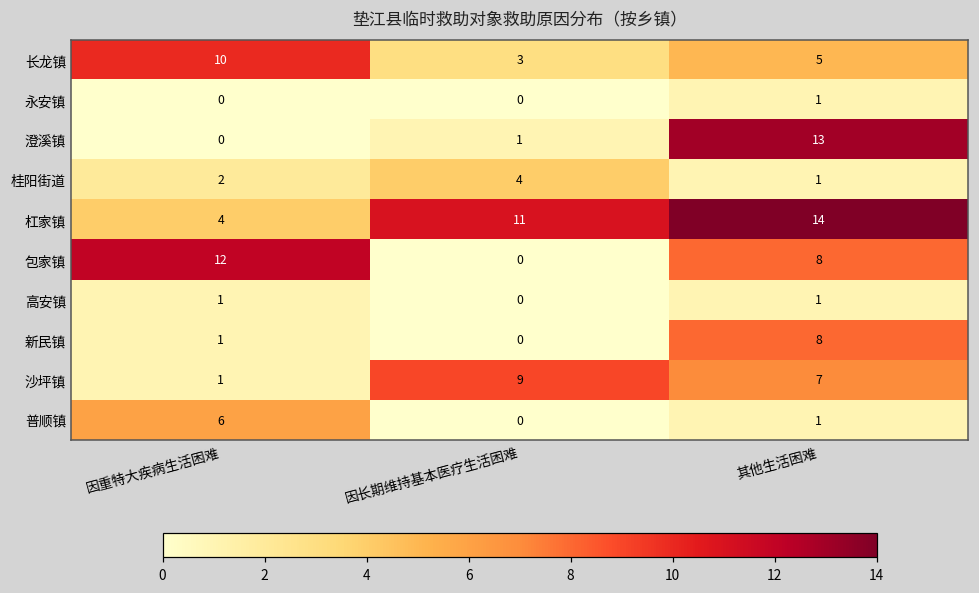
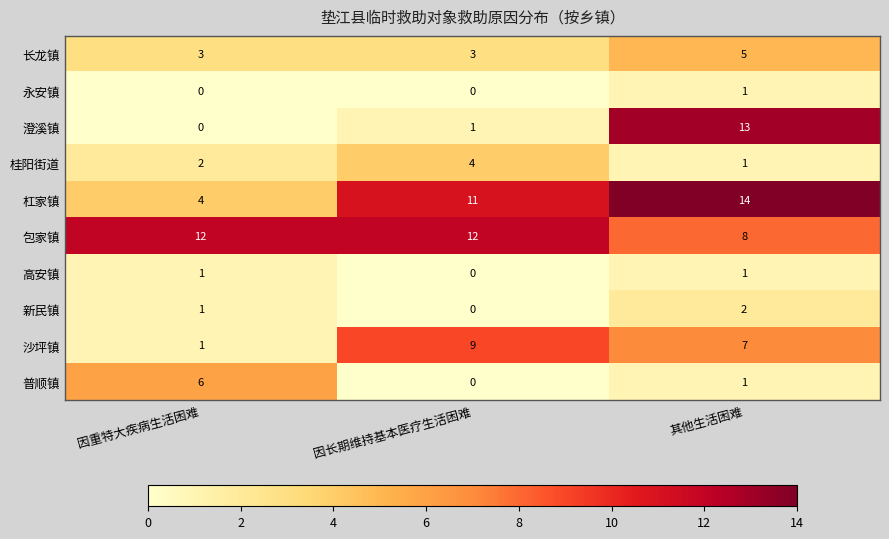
  {
    "长龙镇": {
-     "因重特大疾病生活困难": 10,
+     "因重特大疾病生活困难": 3,
      "因长期维持基本医疗生活困难": 3,
      "其他生活困难": 5
    },
    "永安镇": {
      "因重特大疾病生活困难": 0,
      "因长期维持基本医疗生活困难": 0,
      "其他生活困难": 1
    },
    "澄溪镇": {
      "因重特大疾病生活困难": 0,
      "因长期维持基本医疗生活困难": 1,
      "其他生活困难": 13
    },
    "桂阳街道": {
      "因重特大疾病生活困难": 2,
      "因长期维持基本医疗生活困难": 4,
      "其他生活困难": 1
    },
    "杠家镇": {
      "因重特大疾病生活困难": 4,
      "因长期维持基本医疗生活困难": 11,
      "其他生活困难": 14
    },
    "包家镇": {
      "因重特大疾病生活困难": 12,
-     "因长期维持基本医疗生活困难": 0,
+     "因长期维持基本医疗生活困难": 12,
      "其他生活困难": 8
    },
    "高安镇": {
      "因重特大疾病生活困难": 1,
      "因长期维持基本医疗生活困难": 0,
      "其他生活困难": 1
    },
    "新民镇": {
      "因重特大疾病生活困难": 1,
      "因长期维持基本医疗生活困难": 0,
-     "其他生活困难": 8
+     "其他生活困难": 2
    },
    "沙坪镇": {
      "因重特大疾病生活困难": 1,
      "因长期维持基本医疗生活困难": 9,
      "其他生活困难": 7
    },
    "普顺镇": {
      "因重特大疾病生活困难": 6,
      "因长期维持基本医疗生活困难": 0,
      "其他生活困难": 1
    }
  }
